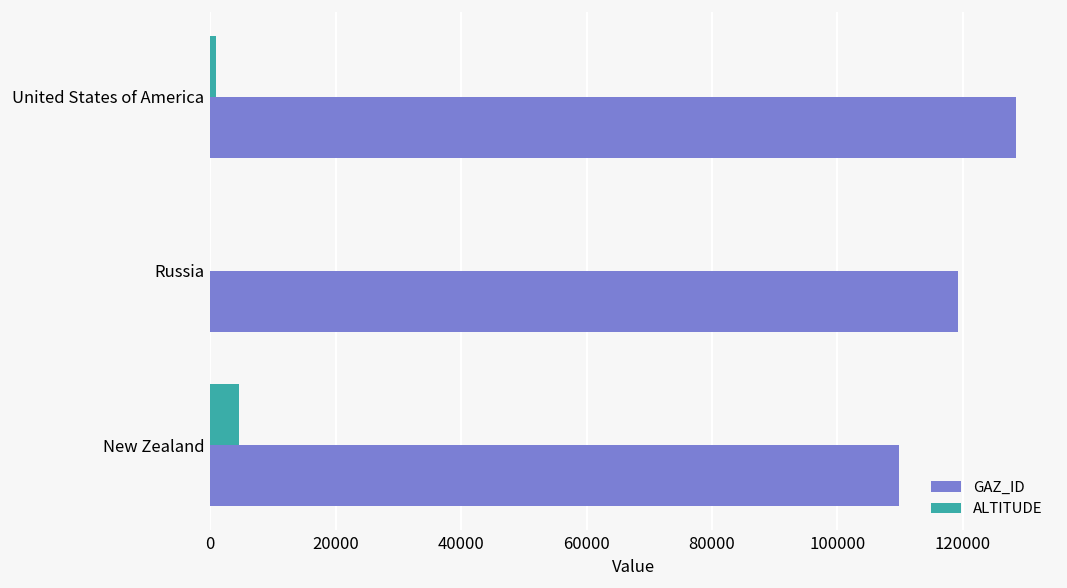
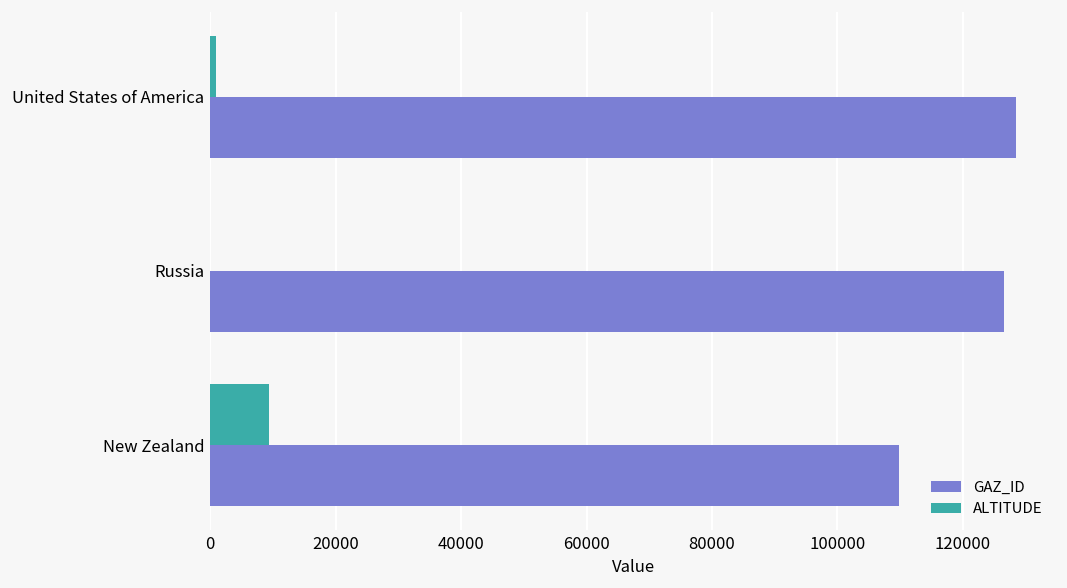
  {
    "GAZ_ID": {
      "United States of America": 128000,
-     "Russia": 119000,
+     "Russia": 127000,
      "New Zealand": 110000
    },
    "ALTITUDE": {
      "United States of America": 1000,
      "Russia": 0,
-     "New Zealand": 5000
+     "New Zealand": 9000
    }
  }
